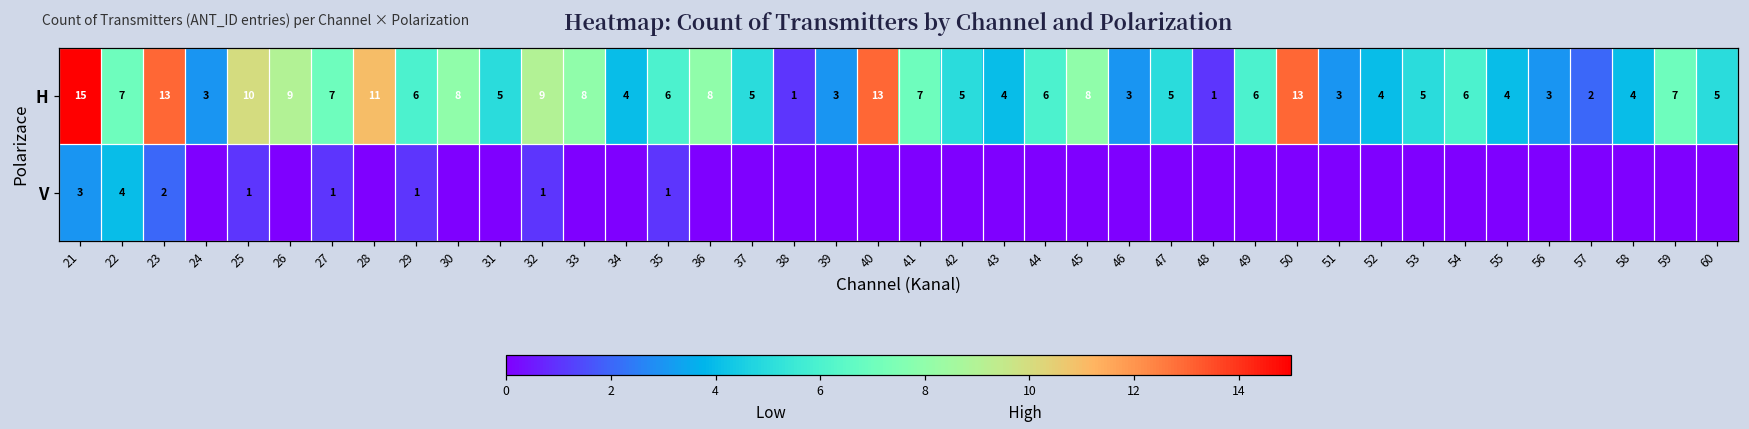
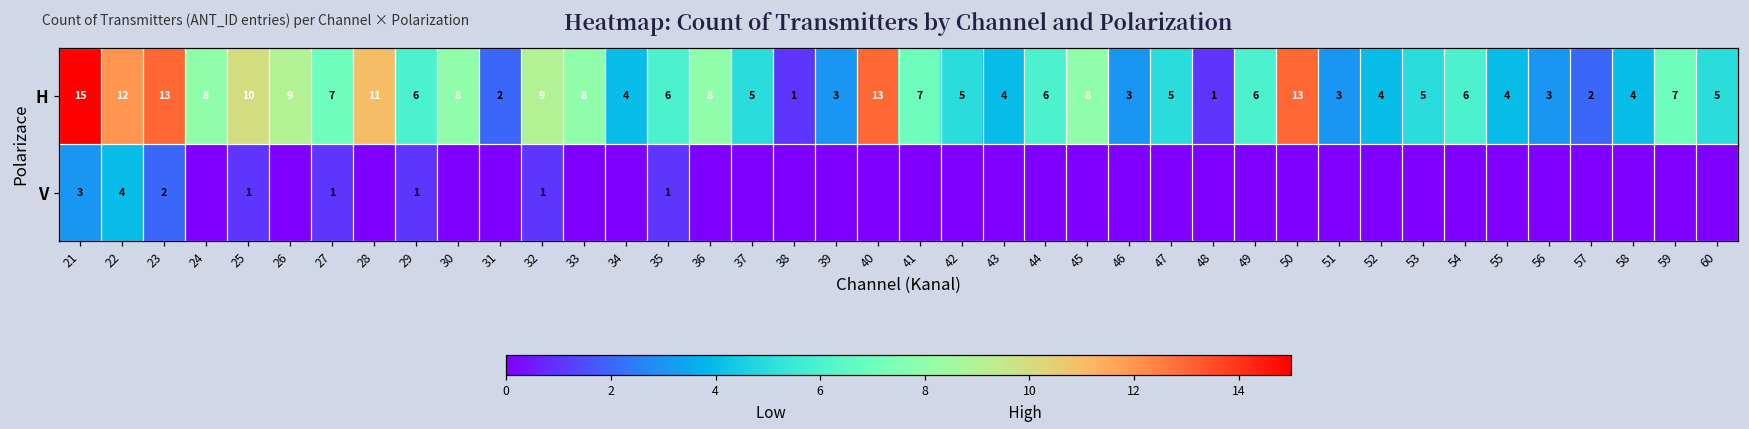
  {
    "H": {
      "21": 15,
-     "22": 7,
+     "22": 12,
      "23": 13,
-     "24": 3,
+     "24": 8,
      "25": 10,
      "26": 9,
      "27": 7,
      "28": 11,
      "29": 6,
      "30": 8,
-     "31": 5,
+     "31": 2,
      "32": 9,
      "33": 8,
      "34": 4,
      "35": 6,
      "36": 8,
      "37": 5,
      "38": 1,
      "39": 3,
      "40": 13,
      "41": 7,
      "42": 5,
      "43": 4,
      "44": 6,
      "45": 8,
      "46": 3,
      "47": 5,
      "48": 1,
      "49": 6,
      "50": 13,
      "51": 3,
      "52": 4,
      "53": 5,
      "54": 6,
      "55": 4,
      "56": 3,
      "57": 2,
      "58": 4,
      "59": 7,
      "60": 5
    },
    "V": {
      "21": 3,
      "22": 4,
      "23": 2,
      "25": 1,
      "27": 1,
      "29": 1,
      "32": 1,
      "35": 1
    }
  }
